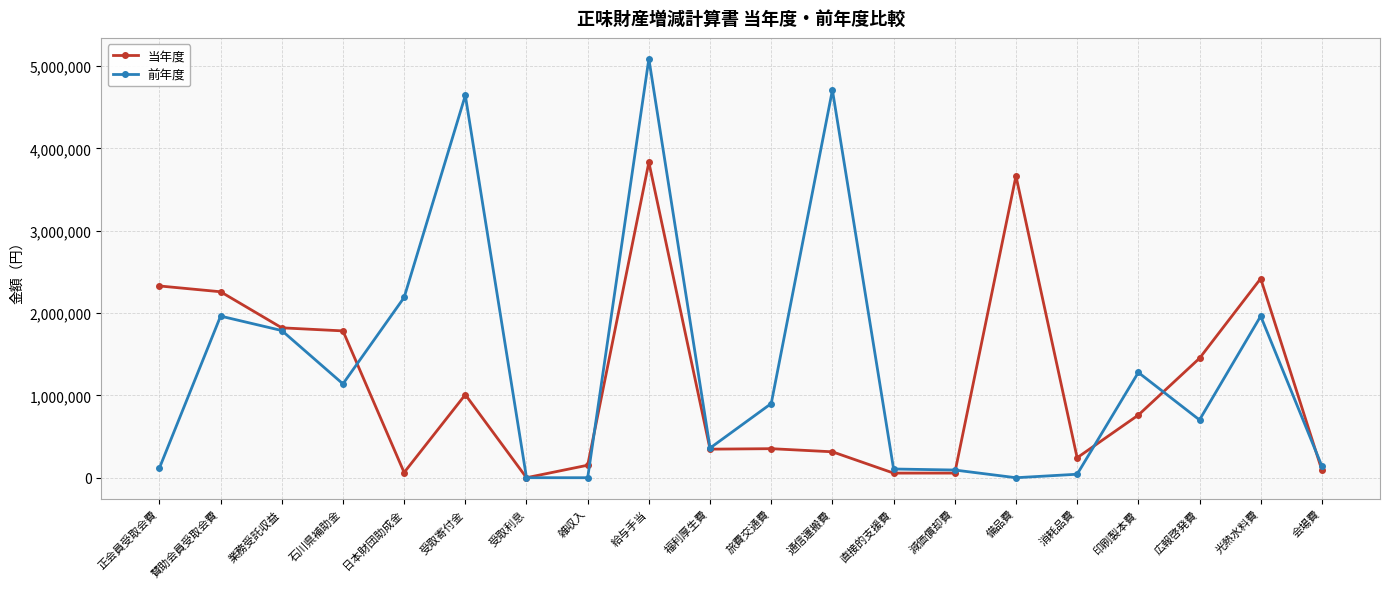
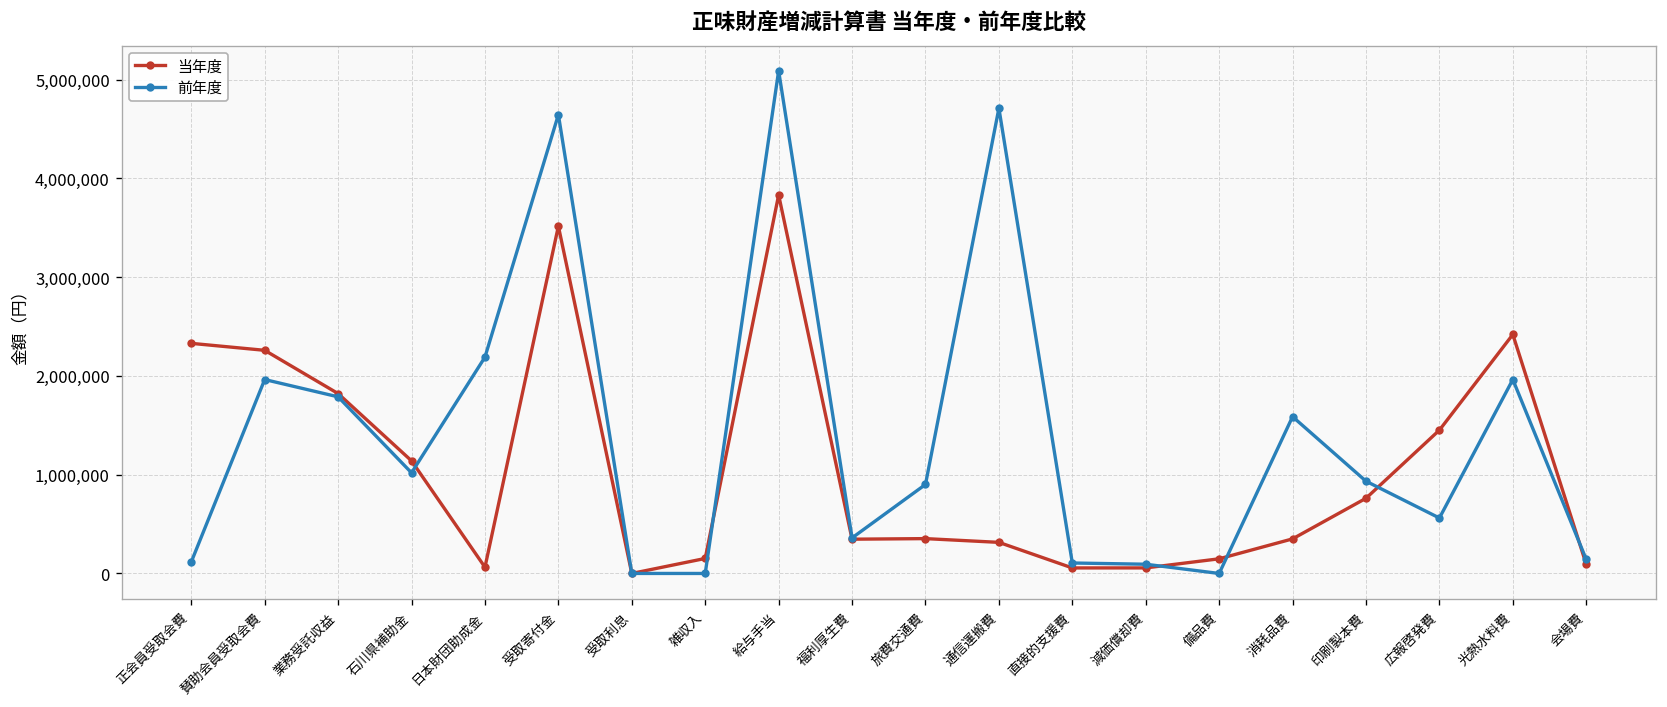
  {
    "当年度": {
      "正会員受取会費": "2,300,000",
      "賛助会員受取会費": "2,300,000",
      "業務受託収益": "1,800,000",
-     "石川県補助金": "1,800,000",
+     "石川県補助金": "1,100,000",
      "日本財団助成金": "100,000",
-     "受取寄付金": "1,000,000",
+     "受取寄付金": "3,500,000",
      "雑収入": "200,000",
      "給与手当": "3,800,000",
      "旅費交通費": "400,000",
      "通信運搬費": "300,000",
      "直接的支援費": "100,000",
      "減価償却費": "100,000",
-     "備品費": "3,700,000",
-     "消耗品費": "200,000",
+     "備品費": "100,000",
+     "消耗品費": "400,000",
      "印刷製本費": "800,000",
      "広報啓発費": "1,500,000",
      "光熱水料費": "2,400,000",
      "会場費": "100,000"
    },
    "前年度": {
      "正会員受取会費": "100,000",
      "賛助会員受取会費": "2,000,000",
      "業務受託収益": "1,800,000",
-     "石川県補助金": "1,100,000",
+     "石川県補助金": "1,000,000",
      "日本財団助成金": "2,200,000",
      "受取寄付金": "4,600,000",
      "雑収入": "0",
      "給与手当": "5,100,000",
      "旅費交通費": "900,000",
      "通信運搬費": "4,700,000",
      "直接的支援費": "100,000",
      "減価償却費": "100,000",
      "備品費": "0",
-     "消耗品費": "0",
-     "印刷製本費": "1,300,000",
-     "広報啓発費": "700,000",
+     "消耗品費": "1,600,000",
+     "印刷製本費": "900,000",
+     "広報啓発費": "600,000",
      "光熱水料費": "2,000,000",
      "会場費": "100,000"
    }
  }
